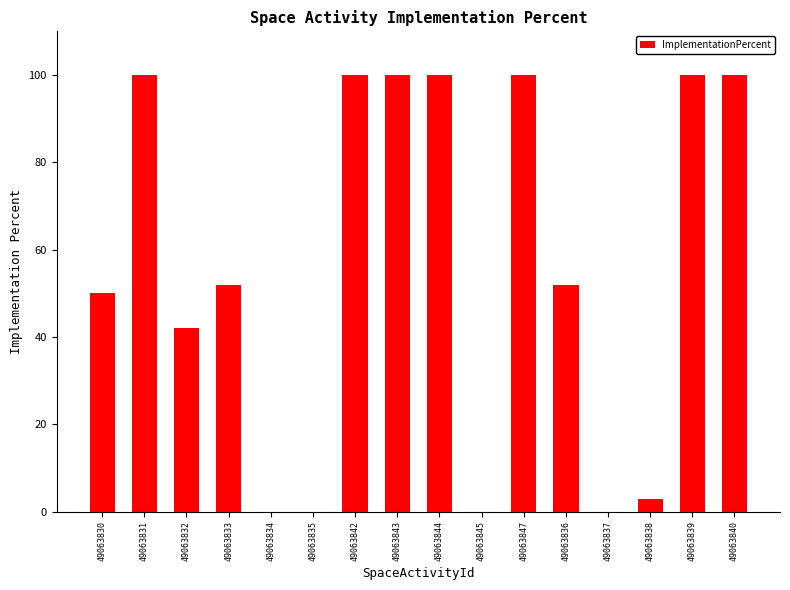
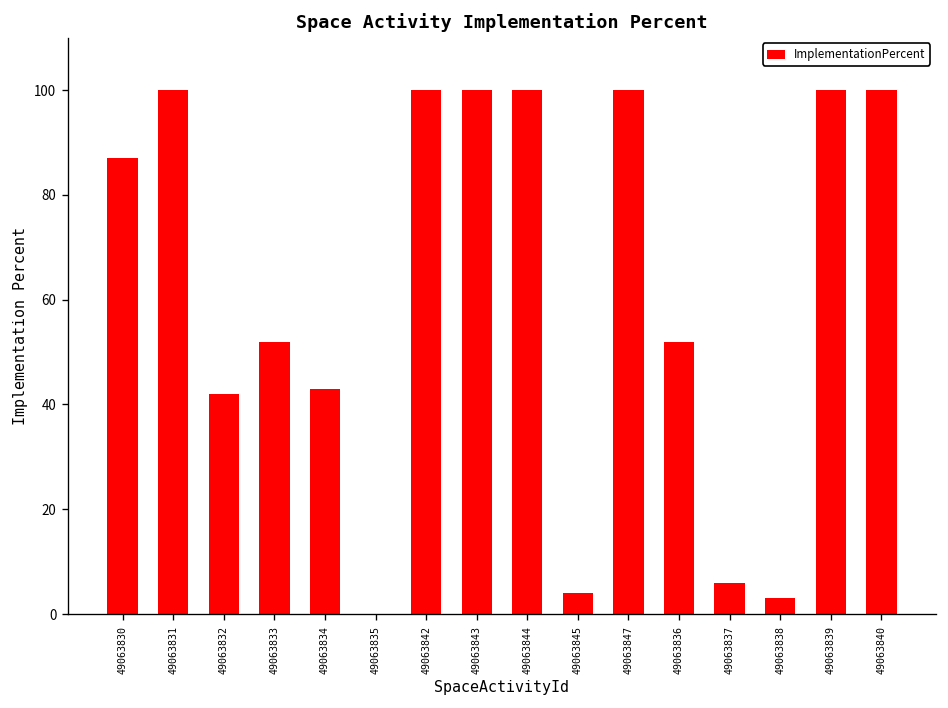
  {
-   "49063830": 50,
+   "49063830": 87,
    "49063831": 100,
    "49063832": 42,
    "49063833": 52,
-   "49063834": 0,
+   "49063834": 43,
    "49063835": 0,
    "49063842": 100,
    "49063843": 100,
    "49063844": 100,
-   "49063845": 0,
+   "49063845": 4,
    "49063847": 100,
    "49063836": 52,
-   "49063837": 0,
+   "49063837": 6,
    "49063838": 3,
    "49063839": 100,
    "49063840": 100
  }
